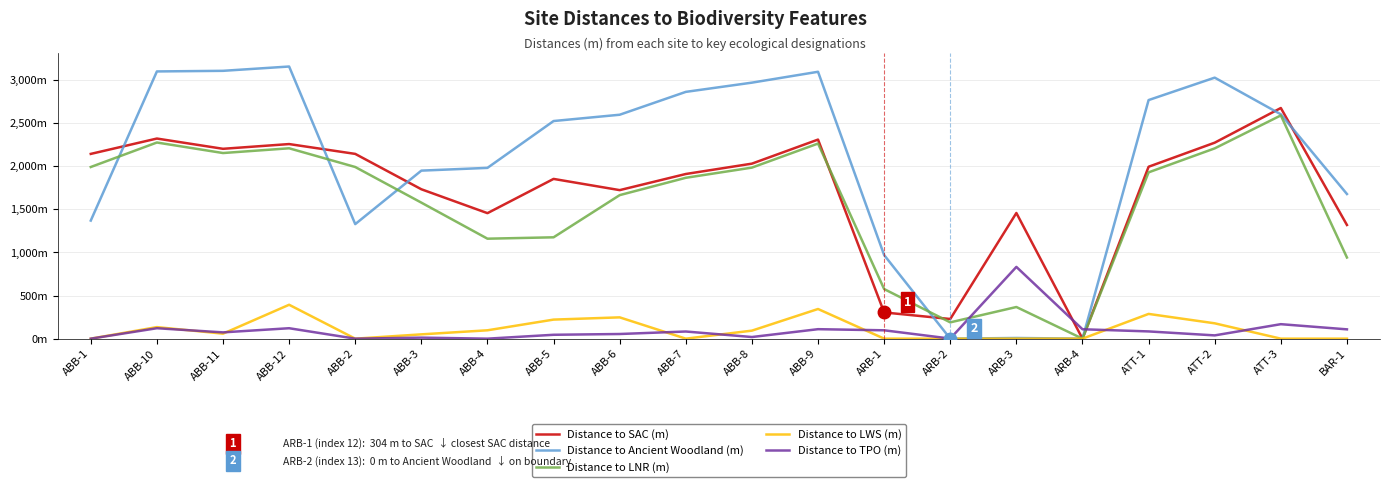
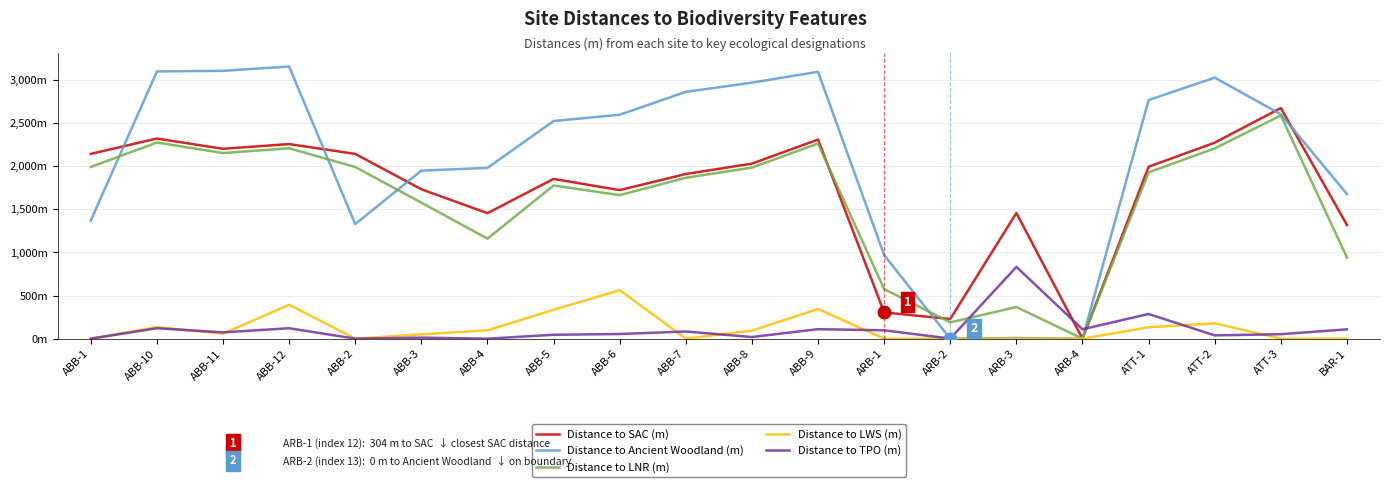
  {
    "Distance to LNR (m)": {
      "ABB-1": "2,000m",
      "ABB-10": "2,300m",
      "ABB-11": "2,200m",
      "ABB-12": "2,200m",
      "ABB-2": "2,000m",
      "ABB-3": "1,600m",
      "ABB-4": "1,200m",
-     "ABB-5": "1,200m",
+     "ABB-5": "1,800m",
      "ABB-6": "1,700m",
      "ABB-7": "1,900m",
      "ABB-8": "2,000m",
      "ABB-9": "2,300m",
      "ARB-1": "600m",
      "ARB-3": "400m",
      "ATT-1": "1,900m",
      "ATT-2": "2,200m",
      "BAR-1": "900m"
    },
    "Distance to LWS (m)": {
      "ABB-12": "400m",
      "ABB-3": "100m",
      "ABB-4": "100m",
-     "ABB-5": "200m",
-     "ABB-6": "200m",
+     "ABB-5": "300m",
+     "ABB-6": "600m",
      "ABB-7": "0m",
      "ABB-8": "100m",
      "ABB-9": "300m",
      "ARB-1": "0m",
-     "ATT-1": "300m",
+     "ATT-1": "100m",
      "ATT-2": "200m",
      "ATT-3": "0m",
      "BAR-1": "0m"
    },
    "Distance to TPO (m)": {
      "ABB-12": "100m",
      "ABB-3": "0m",
      "ABB-4": "0m",
      "ABB-5": "0m",
      "ABB-6": "100m",
      "ABB-7": "100m",
      "ABB-8": "0m",
      "ABB-9": "100m",
      "ARB-1": "100m",
      "ARB-3": "800m",
      "ARB-4": "100m",
-     "ATT-1": "100m",
+     "ATT-1": "300m",
      "ATT-2": "0m",
-     "ATT-3": "200m",
+     "ATT-3": "100m",
      "BAR-1": "100m"
    }
  }
